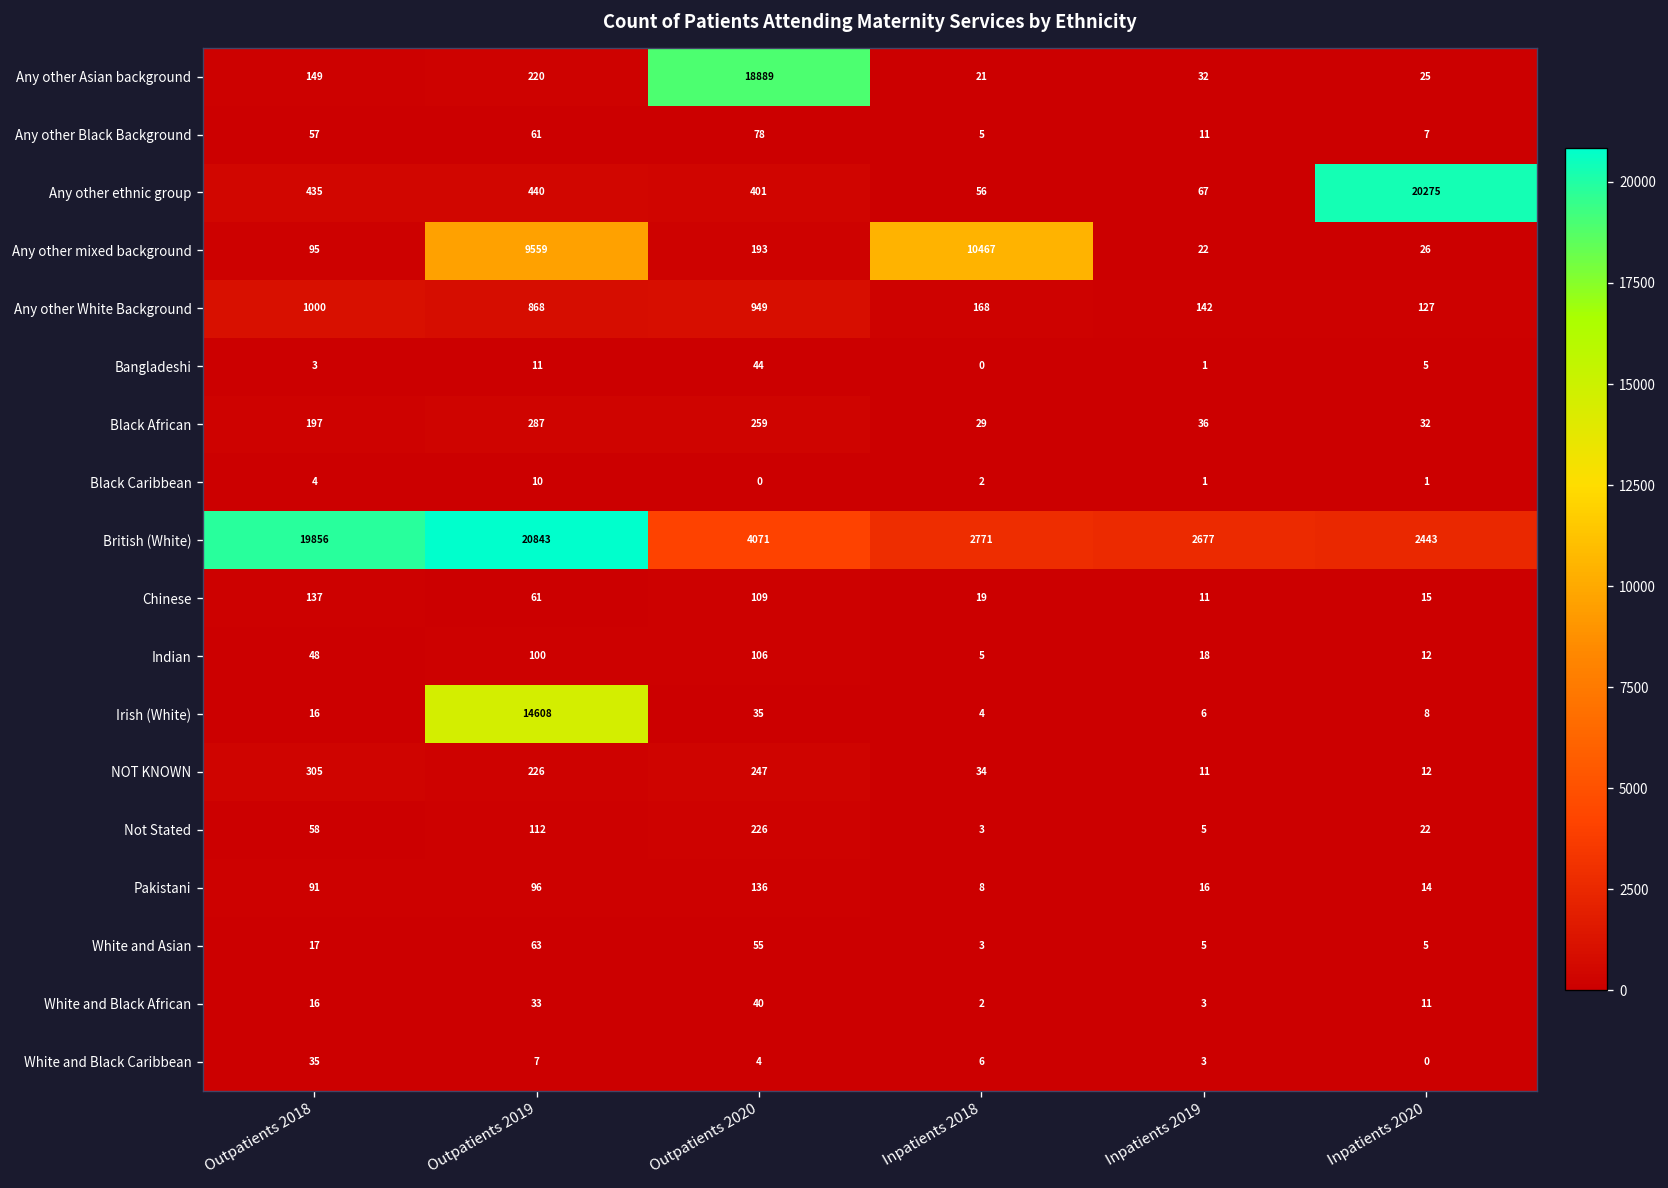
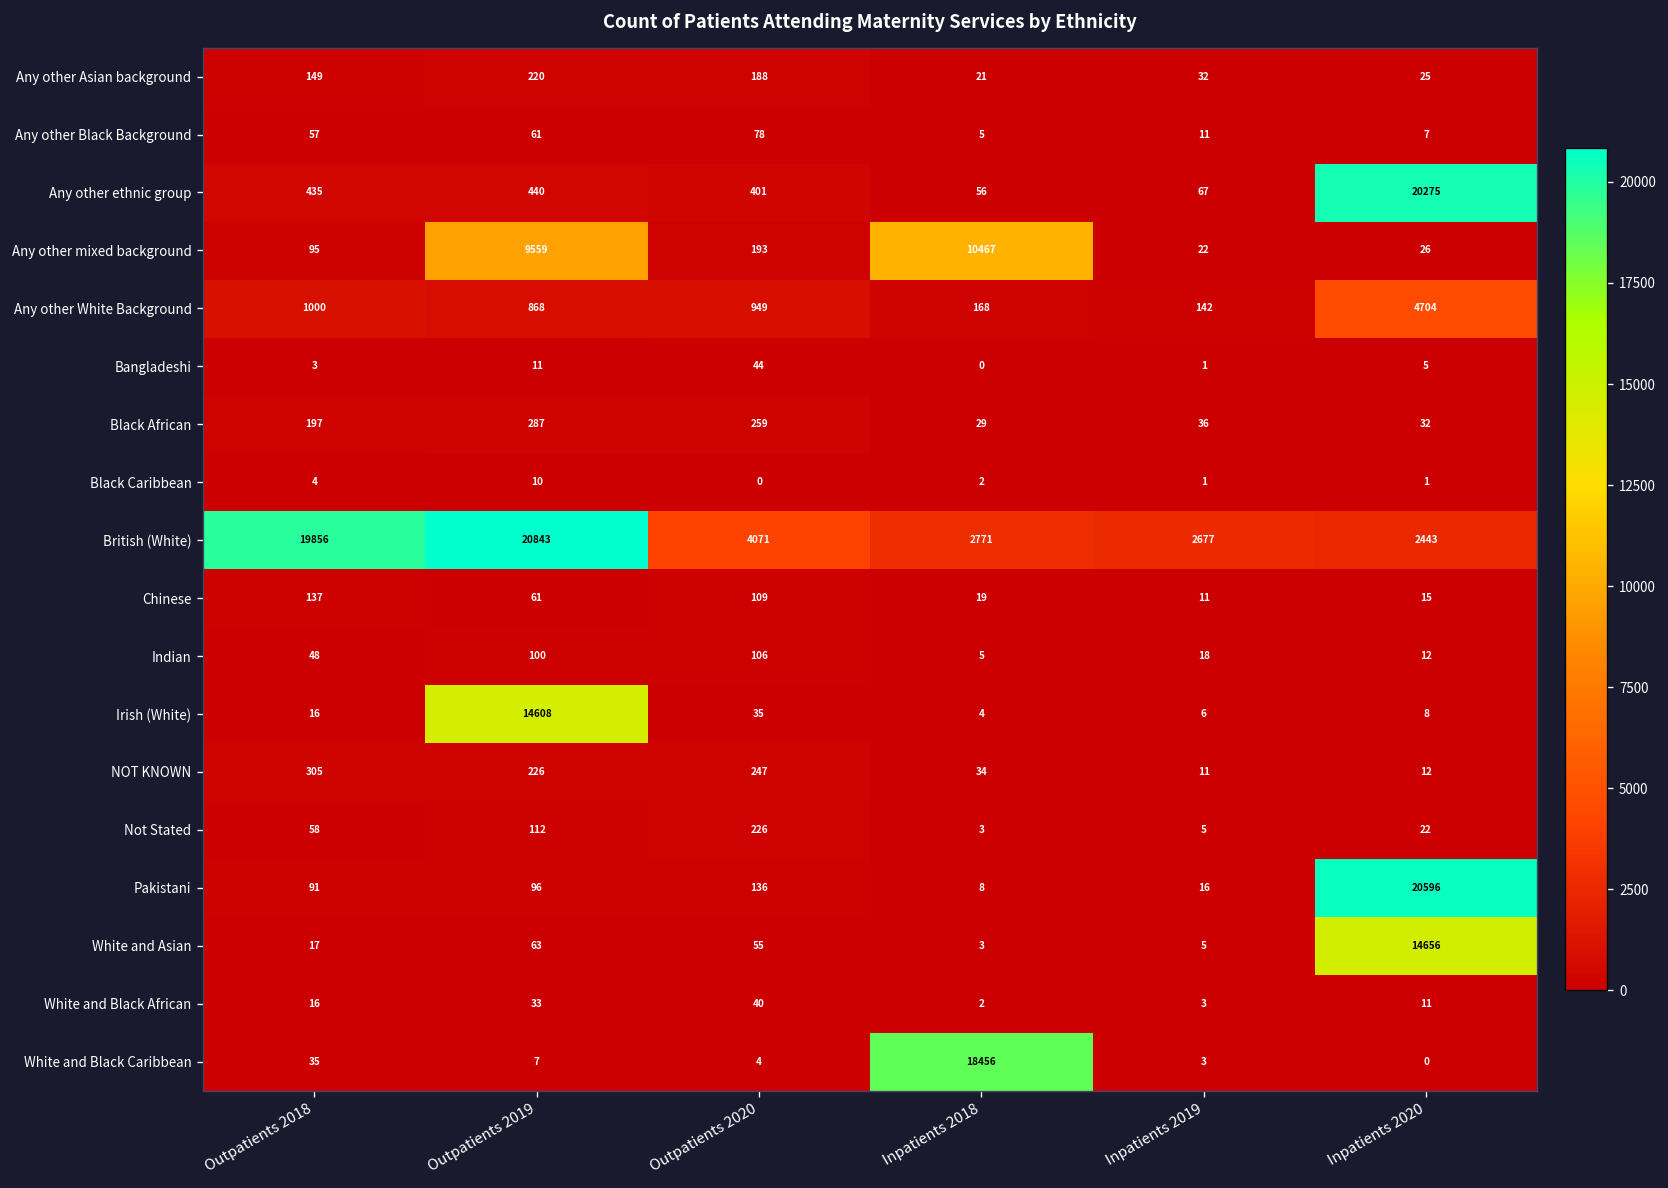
  {
    "Any other Asian background": {
      "Outpatients 2018": 149,
      "Outpatients 2019": 220,
-     "Outpatients 2020": 18889,
+     "Outpatients 2020": 188,
      "Inpatients 2018": 21,
      "Inpatients 2019": 32,
      "Inpatients 2020": 25
    },
    "Any other Black Background": {
      "Outpatients 2018": 57,
      "Outpatients 2019": 61,
      "Outpatients 2020": 78,
      "Inpatients 2018": 5,
      "Inpatients 2019": 11,
      "Inpatients 2020": 7
    },
    "Any other ethnic group": {
      "Outpatients 2018": 435,
      "Outpatients 2019": 440,
      "Outpatients 2020": 401,
      "Inpatients 2018": 56,
      "Inpatients 2019": 67,
      "Inpatients 2020": 20275
    },
    "Any other mixed background": {
      "Outpatients 2018": 95,
      "Outpatients 2019": 9559,
      "Outpatients 2020": 193,
      "Inpatients 2018": 10467,
      "Inpatients 2019": 22,
      "Inpatients 2020": 26
    },
    "Any other White Background": {
      "Outpatients 2018": 1000,
      "Outpatients 2019": 868,
      "Outpatients 2020": 949,
      "Inpatients 2018": 168,
      "Inpatients 2019": 142,
-     "Inpatients 2020": 127
+     "Inpatients 2020": 4704
    },
    "Bangladeshi": {
      "Outpatients 2018": 3,
      "Outpatients 2019": 11,
      "Outpatients 2020": 44,
      "Inpatients 2018": 0,
      "Inpatients 2019": 1,
      "Inpatients 2020": 5
    },
    "Black African": {
      "Outpatients 2018": 197,
      "Outpatients 2019": 287,
      "Outpatients 2020": 259,
      "Inpatients 2018": 29,
      "Inpatients 2019": 36,
      "Inpatients 2020": 32
    },
    "Black Caribbean": {
      "Outpatients 2018": 4,
      "Outpatients 2019": 10,
      "Outpatients 2020": 0,
      "Inpatients 2018": 2,
      "Inpatients 2019": 1,
      "Inpatients 2020": 1
    },
    "British (White)": {
      "Outpatients 2018": 19856,
      "Outpatients 2019": 20843,
      "Outpatients 2020": 4071,
      "Inpatients 2018": 2771,
      "Inpatients 2019": 2677,
      "Inpatients 2020": 2443
    },
    "Chinese": {
      "Outpatients 2018": 137,
      "Outpatients 2019": 61,
      "Outpatients 2020": 109,
      "Inpatients 2018": 19,
      "Inpatients 2019": 11,
      "Inpatients 2020": 15
    },
    "Indian": {
      "Outpatients 2018": 48,
      "Outpatients 2019": 100,
      "Outpatients 2020": 106,
      "Inpatients 2018": 5,
      "Inpatients 2019": 18,
      "Inpatients 2020": 12
    },
    "Irish (White)": {
      "Outpatients 2018": 16,
      "Outpatients 2019": 14608,
      "Outpatients 2020": 35,
      "Inpatients 2018": 4,
      "Inpatients 2019": 6,
      "Inpatients 2020": 8
    },
    "NOT KNOWN": {
      "Outpatients 2018": 305,
      "Outpatients 2019": 226,
      "Outpatients 2020": 247,
      "Inpatients 2018": 34,
      "Inpatients 2019": 11,
      "Inpatients 2020": 12
    },
    "Not Stated": {
      "Outpatients 2018": 58,
      "Outpatients 2019": 112,
      "Outpatients 2020": 226,
      "Inpatients 2018": 3,
      "Inpatients 2019": 5,
      "Inpatients 2020": 22
    },
    "Pakistani": {
      "Outpatients 2018": 91,
      "Outpatients 2019": 96,
      "Outpatients 2020": 136,
      "Inpatients 2018": 8,
      "Inpatients 2019": 16,
-     "Inpatients 2020": 14
+     "Inpatients 2020": 20596
    },
    "White and Asian": {
      "Outpatients 2018": 17,
      "Outpatients 2019": 63,
      "Outpatients 2020": 55,
      "Inpatients 2018": 3,
      "Inpatients 2019": 5,
-     "Inpatients 2020": 5
+     "Inpatients 2020": 14656
    },
    "White and Black African": {
      "Outpatients 2018": 16,
      "Outpatients 2019": 33,
      "Outpatients 2020": 40,
      "Inpatients 2018": 2,
      "Inpatients 2019": 3,
      "Inpatients 2020": 11
    },
    "White and Black Caribbean": {
      "Outpatients 2018": 35,
      "Outpatients 2019": 7,
      "Outpatients 2020": 4,
-     "Inpatients 2018": 6,
+     "Inpatients 2018": 18456,
      "Inpatients 2019": 3,
      "Inpatients 2020": 0
    }
  }
